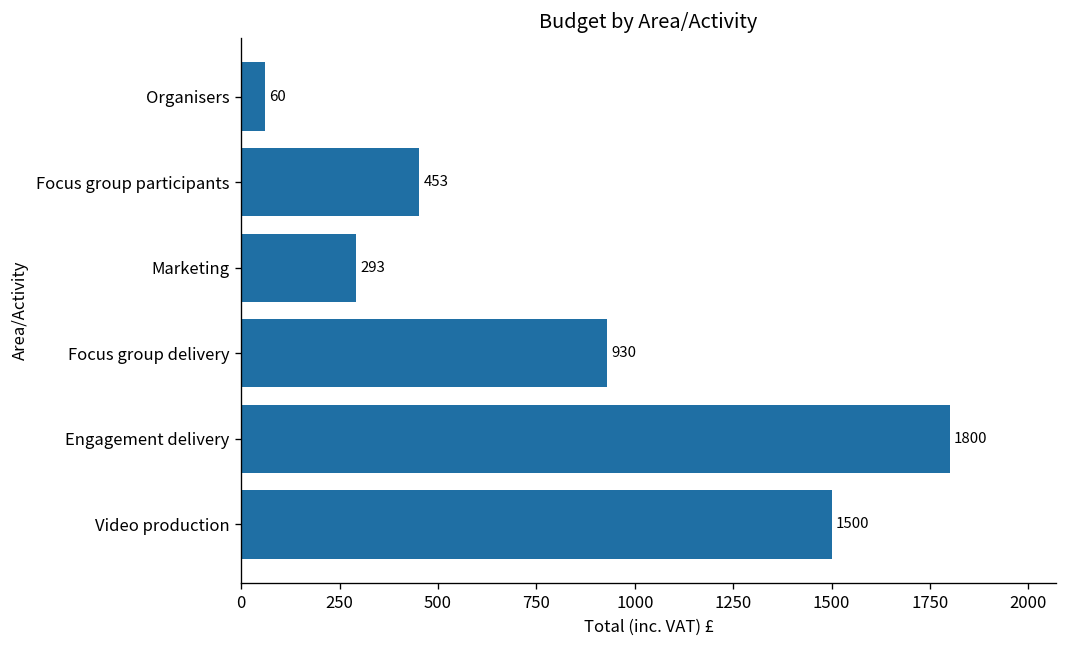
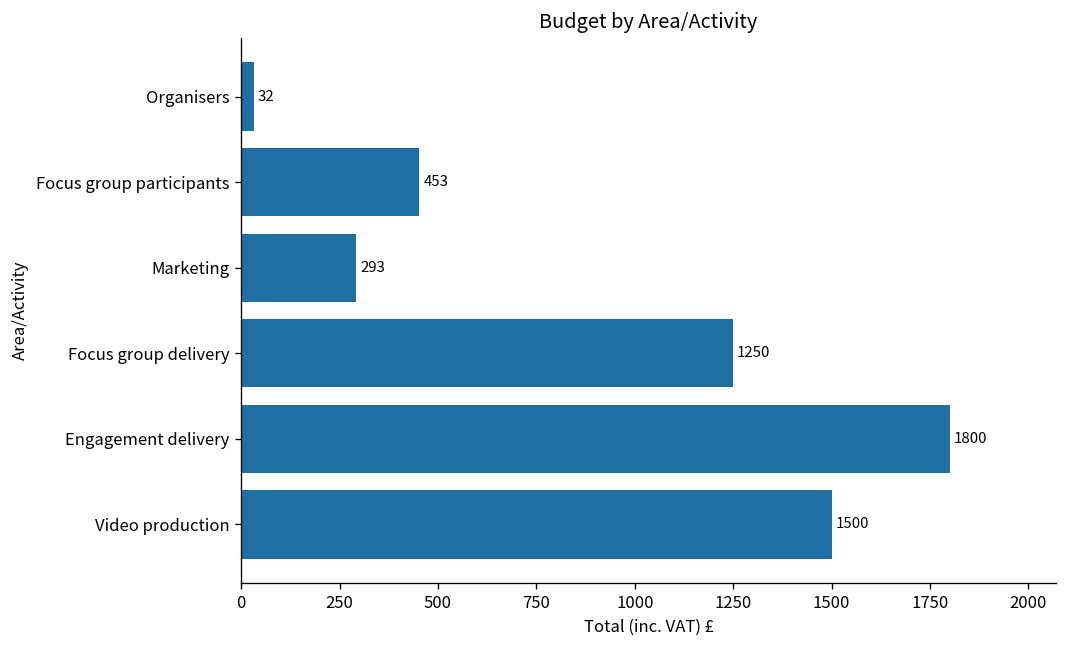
  {
-   "Organisers": 60,
+   "Organisers": 32,
    "Focus group participants": 453,
    "Marketing": 293,
-   "Focus group delivery": 930,
+   "Focus group delivery": 1250,
    "Engagement delivery": 1800,
    "Video production": 1500
  }
